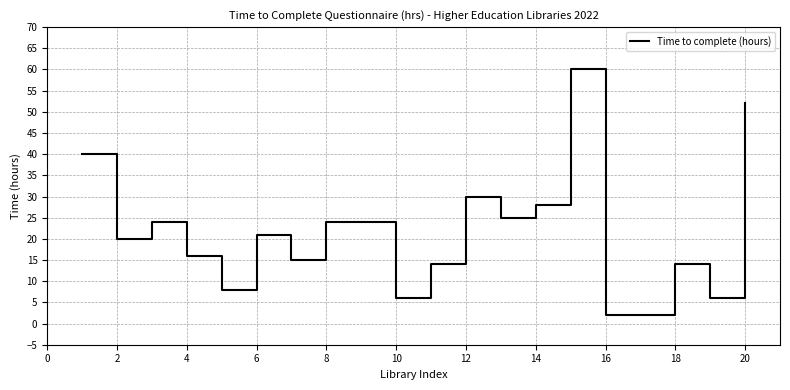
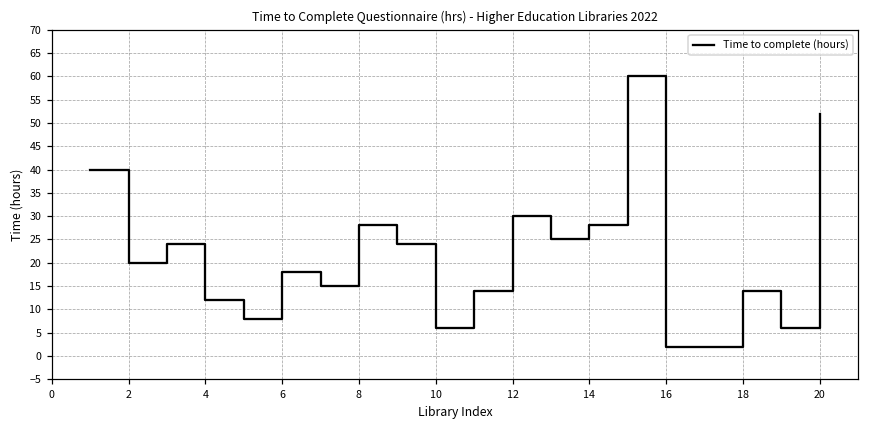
  {
    "2": 20,
-   "4": 16,
-   "6": 21,
-   "8": 24,
+   "4": 12,
+   "6": 18,
+   "8": 28,
    "10": 6,
    "12": 30,
    "14": 28,
    "16": 2,
    "18": 14,
    "20": 52
  }
